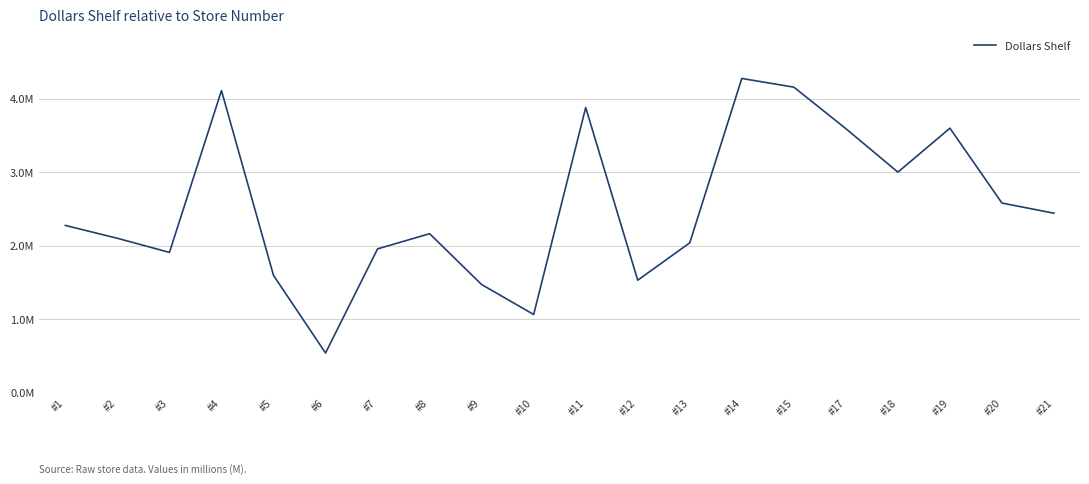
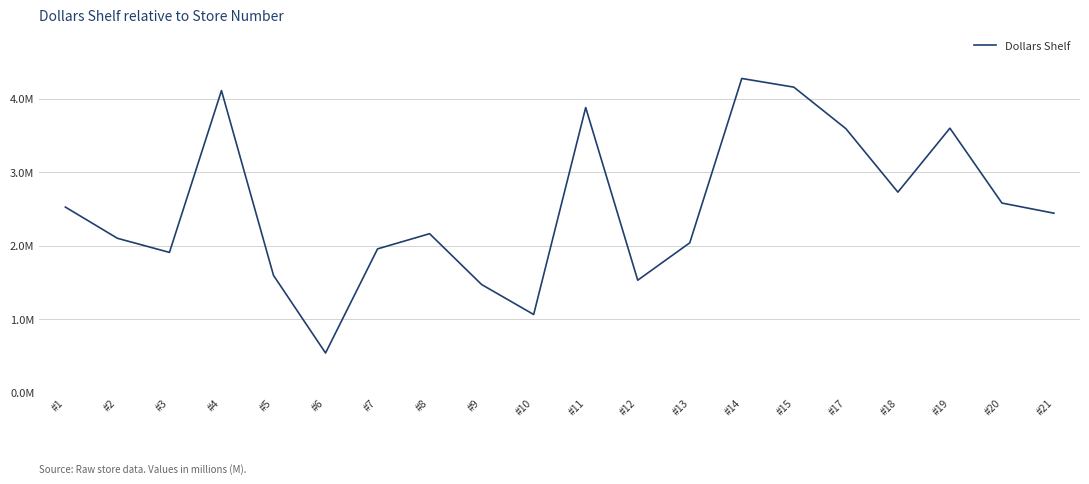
  {
-   "#1": 2300000,
+   "#1": 2500000,
    "#2": 2100000,
    "#3": 1900000,
    "#4": 4100000,
    "#5": 1600000,
    "#6": 500000,
    "#7": 2000000,
    "#8": 2200000,
    "#9": 1500000,
    "#10": 1100000,
    "#11": 3900000,
    "#12": 1500000,
    "#13": 2000000,
    "#14": 4300000,
    "#15": 4200000,
    "#17": 3600000,
-   "#18": 3000000,
+   "#18": 2700000,
    "#19": 3600000,
    "#20": 2600000,
    "#21": 2400000
  }
